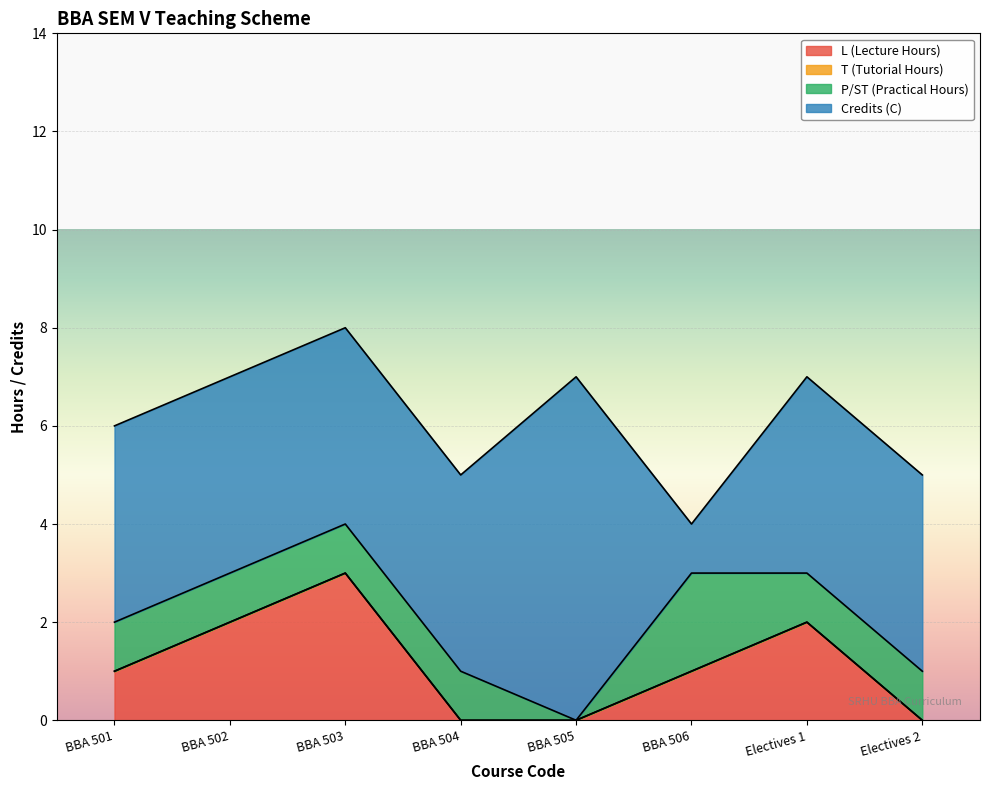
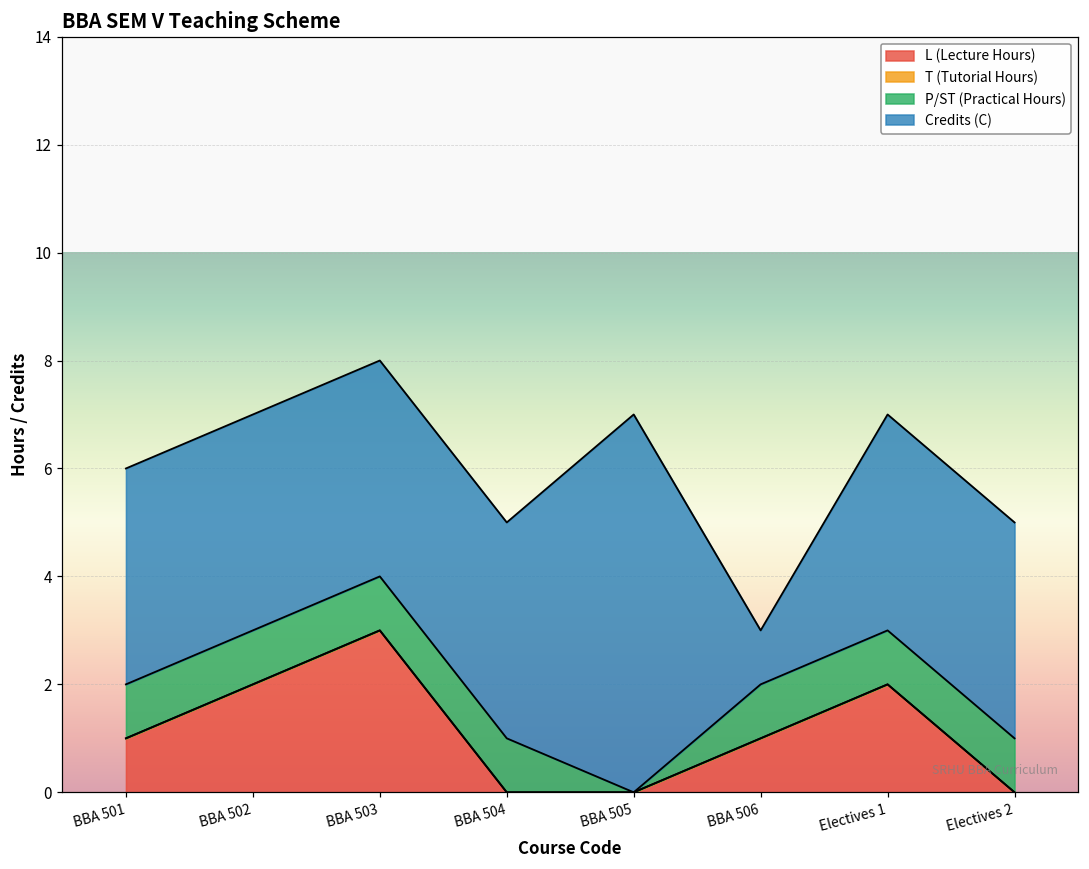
  {
    "T (Tutorial Hours)": {
      "BBA 501": 1,
      "BBA 502": 2,
      "BBA 503": 3,
      "BBA 504": 0,
      "BBA 506": 1,
      "Electives 1": 2,
      "Electives 2": 0
    },
    "P/ST (Practical Hours)": {
      "BBA 501": 2,
      "BBA 502": 3,
      "BBA 503": 4,
      "BBA 504": 1,
-     "BBA 506": 2,
+     "BBA 506": 1,
      "Electives 1": 3,
      "Electives 2": 1
    },
    "Credits (C)": {
      "BBA 501": 4,
      "BBA 502": 4,
      "BBA 503": 4,
      "BBA 504": 4,
      "BBA 505": 7,
      "BBA 506": 1,
      "Electives 1": 4,
      "Electives 2": 4
    }
  }
